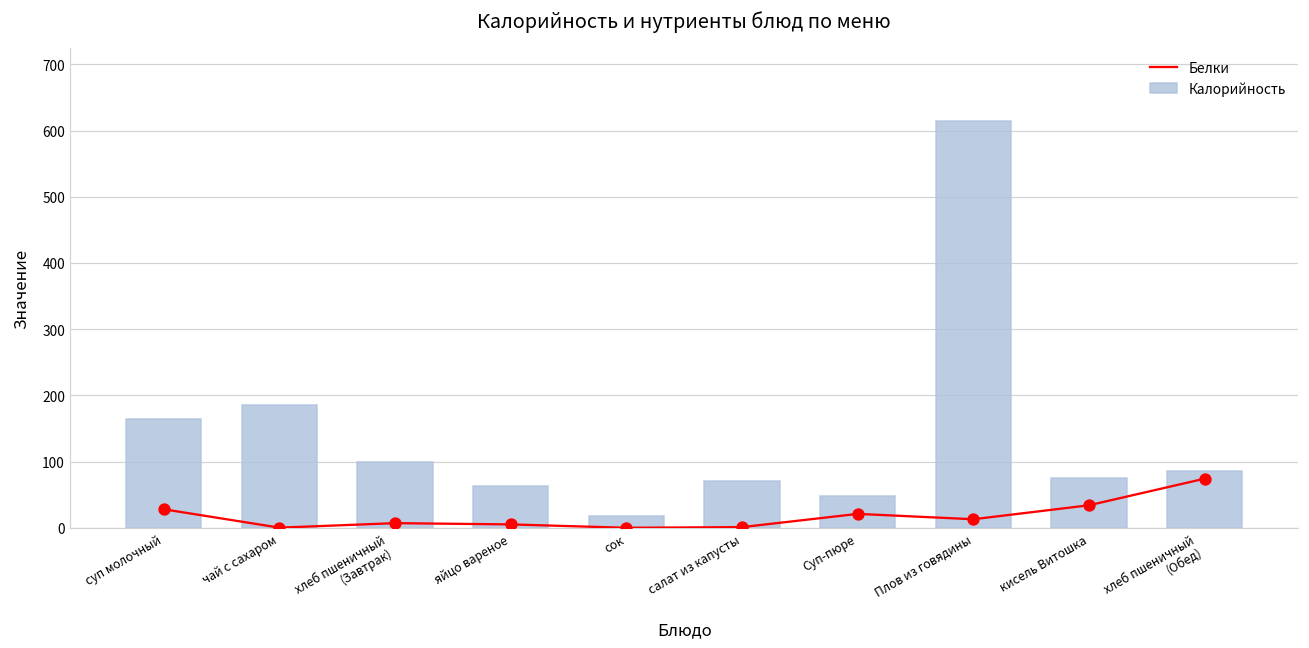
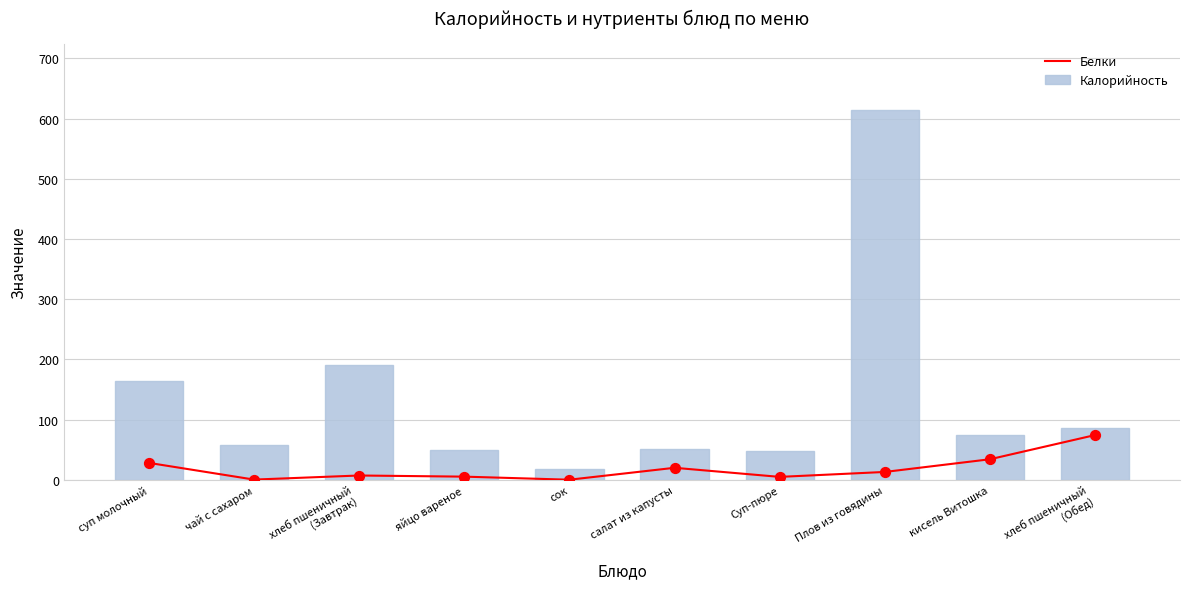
  {
    "Калорийность": {
      "суп молочный": 160,
-     "чай с сахаром": 190,
-     "хлеб пшеничный (Завтрак)": 100,
-     "яйцо вареное": 60,
+     "чай с сахаром": 60,
+     "хлеб пшеничный (Завтрак)": 190,
+     "яйцо вареное": 50,
      "сок": 20,
-     "салат из капусты": 70,
+     "салат из капусты": 50,
      "Суп-пюре": 50,
      "Плов из говядины": 610,
      "кисель Витошка": 80,
      "хлеб пшеничный (Обед)": 90
    },
    "Белки": {
      "суп молочный": 30,
      "чай с сахаром": 0,
      "хлеб пшеничный (Завтрак)": 10,
      "яйцо вареное": 10,
      "сок": 0,
-     "салат из капусты": 0,
-     "Суп-пюре": 20,
+     "салат из капусты": 20,
+     "Суп-пюре": 0,
      "Плов из говядины": 10,
      "кисель Витошка": 30,
      "хлеб пшеничный (Обед)": 70
    }
  }
